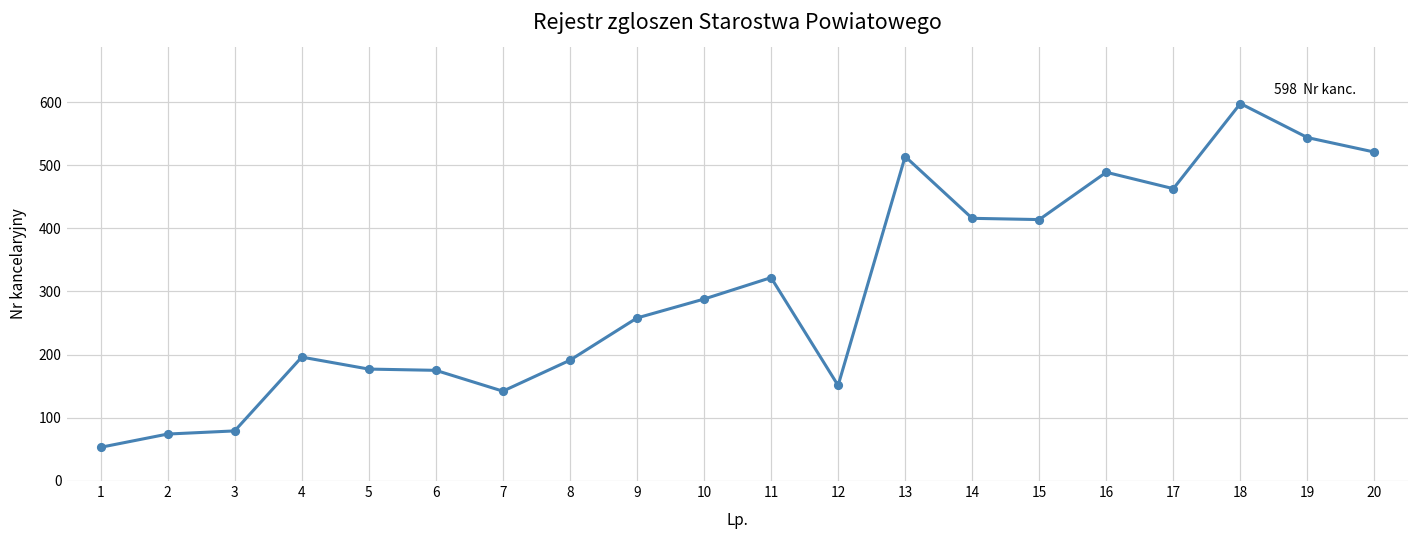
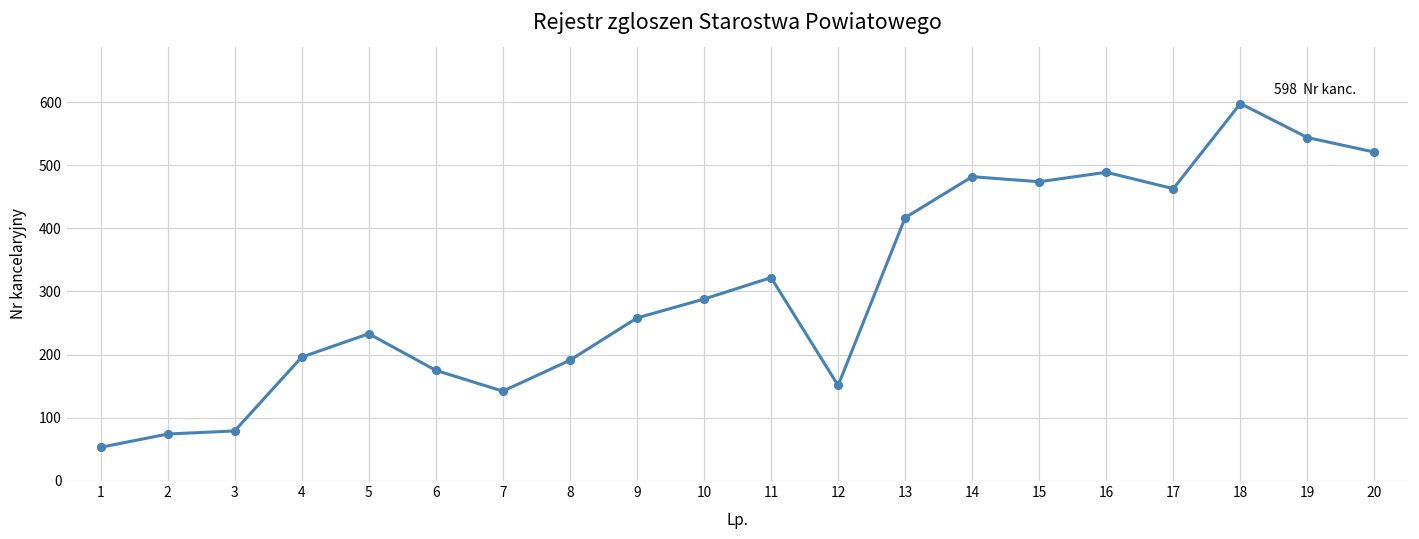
  {
    "1": 50,
    "2": 70,
    "3": 80,
    "4": 200,
-   "5": 180,
+   "5": 230,
    "6": 180,
    "7": 140,
    "8": 190,
    "9": 260,
    "10": 290,
    "11": 320,
    "12": 150,
-   "13": 510,
-   "14": 420,
-   "15": 410,
+   "13": 420,
+   "14": 480,
+   "15": 470,
    "16": 490,
    "17": 460,
    "18": 600,
    "19": 540,
    "20": 520
  }
